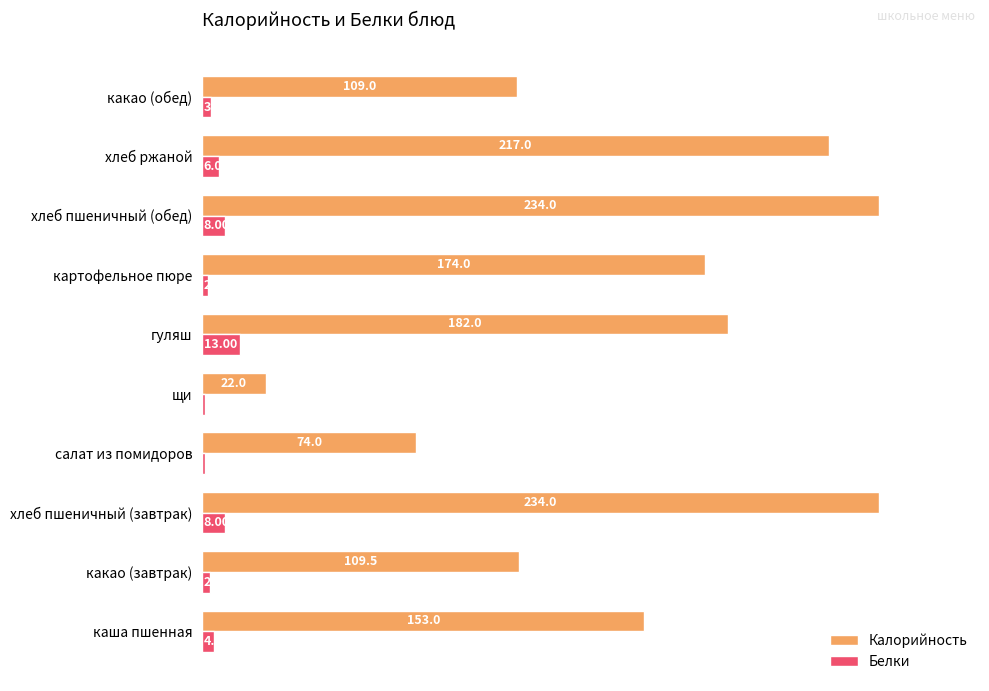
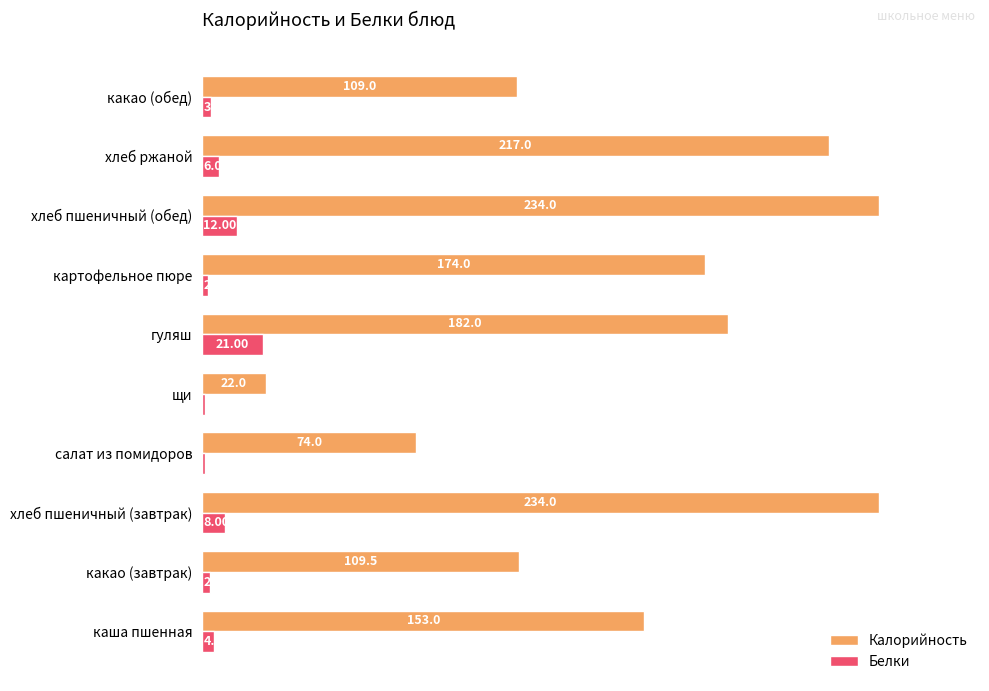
  {
    "Калорийность": {
      "какао (обед)": 109.0,
      "хлеб ржаной": 217.0,
      "хлеб пшеничный (обед)": 234.0,
      "картофельное пюре": 174.0,
      "гуляш": 182.0,
      "щи": 22.0,
      "салат из помидоров": 74.0,
      "хлеб пшеничный (завтрак)": 234.0,
      "какао (завтрак)": 109.5,
      "каша пшенная": 153.0
    },
    "Белки": {
      "хлеб ржаной": 6.00,
-     "хлеб пшеничный (обед)": 8.00,
-     "гуляш": 13.00,
+     "хлеб пшеничный (обед)": 12.00,
+     "гуляш": 21.00,
      "хлеб пшеничный (завтрак)": 8.00
    }
  }
